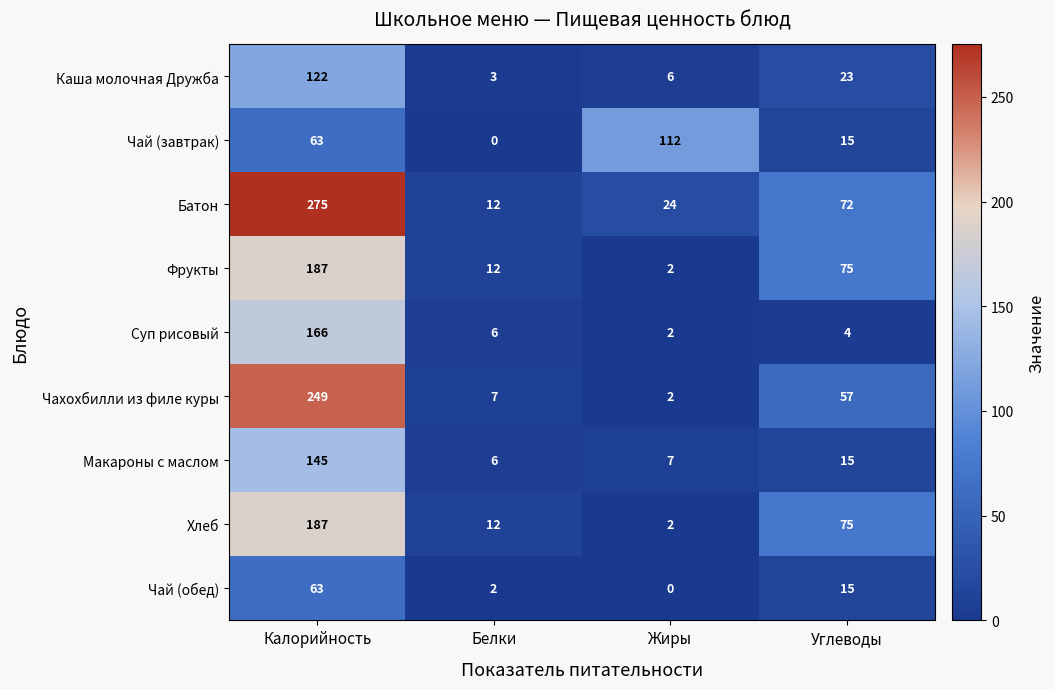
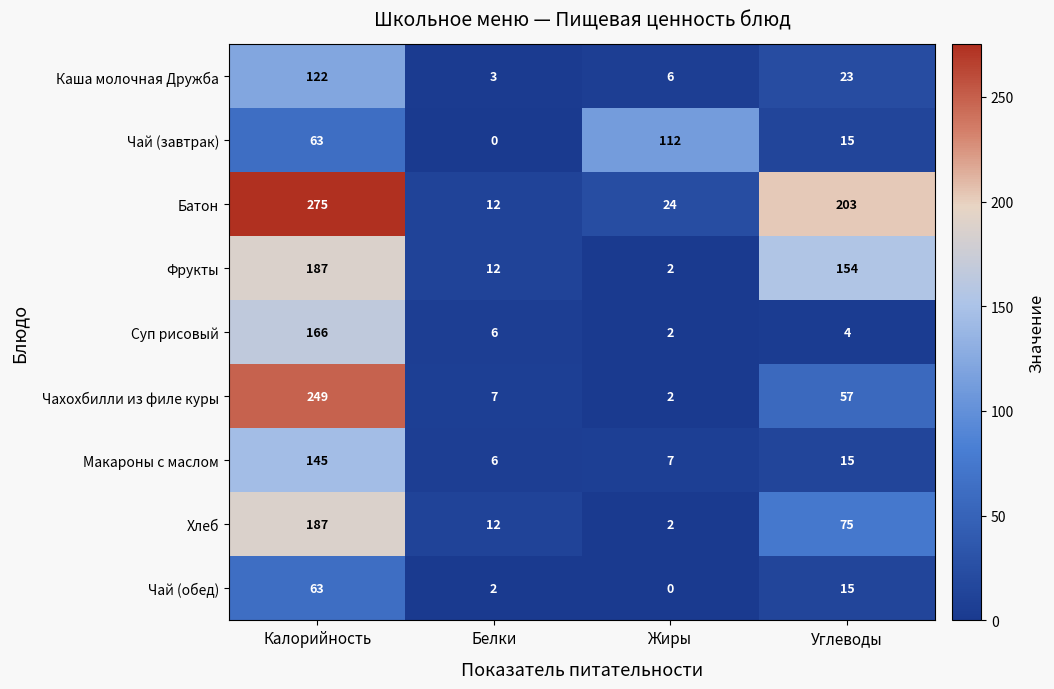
  {
    "Каша молочная Дружба": {
      "Калорийность": 122,
      "Белки": 3,
      "Жиры": 6,
      "Углеводы": 23
    },
    "Чай (завтрак)": {
      "Калорийность": 63,
      "Белки": 0,
      "Жиры": 112,
      "Углеводы": 15
    },
    "Батон": {
      "Калорийность": 275,
      "Белки": 12,
      "Жиры": 24,
-     "Углеводы": 72
+     "Углеводы": 203
    },
    "Фрукты": {
      "Калорийность": 187,
      "Белки": 12,
      "Жиры": 2,
-     "Углеводы": 75
+     "Углеводы": 154
    },
    "Суп рисовый": {
      "Калорийность": 166,
      "Белки": 6,
      "Жиры": 2,
      "Углеводы": 4
    },
    "Чахохбилли из филе куры": {
      "Калорийность": 249,
      "Белки": 7,
      "Жиры": 2,
      "Углеводы": 57
    },
    "Макароны с маслом": {
      "Калорийность": 145,
      "Белки": 6,
      "Жиры": 7,
      "Углеводы": 15
    },
    "Хлеб": {
      "Калорийность": 187,
      "Белки": 12,
      "Жиры": 2,
      "Углеводы": 75
    },
    "Чай (обед)": {
      "Калорийность": 63,
      "Белки": 2,
      "Жиры": 0,
      "Углеводы": 15
    }
  }
